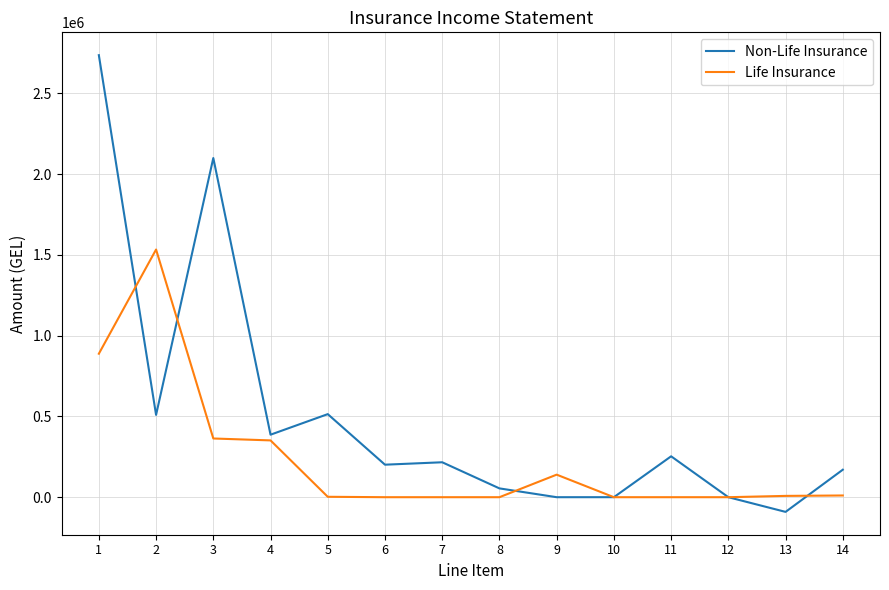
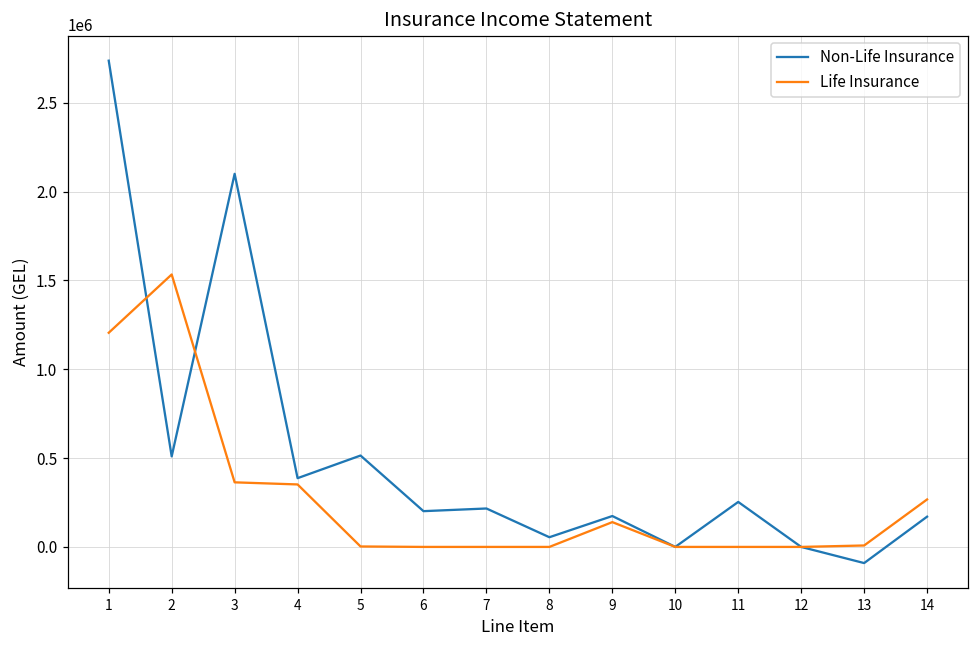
  {
    "Non-Life Insurance": {
      "1": 2740000,
      "2": 510000,
      "3": 2100000,
      "4": 390000,
      "5": 510000,
      "6": 200000,
      "7": 220000,
      "8": 50000,
-     "9": 0,
+     "9": 170000,
      "11": 250000,
      "13": -90000,
      "14": 170000
    },
    "Life Insurance": {
-     "1": 890000,
+     "1": 1210000,
      "2": 1530000,
      "3": 360000,
      "4": 350000,
      "5": 0,
      "6": 0,
      "7": 0,
      "8": 0,
      "9": 140000,
      "11": 0,
      "13": 10000,
-     "14": 10000
+     "14": 270000
    }
  }
